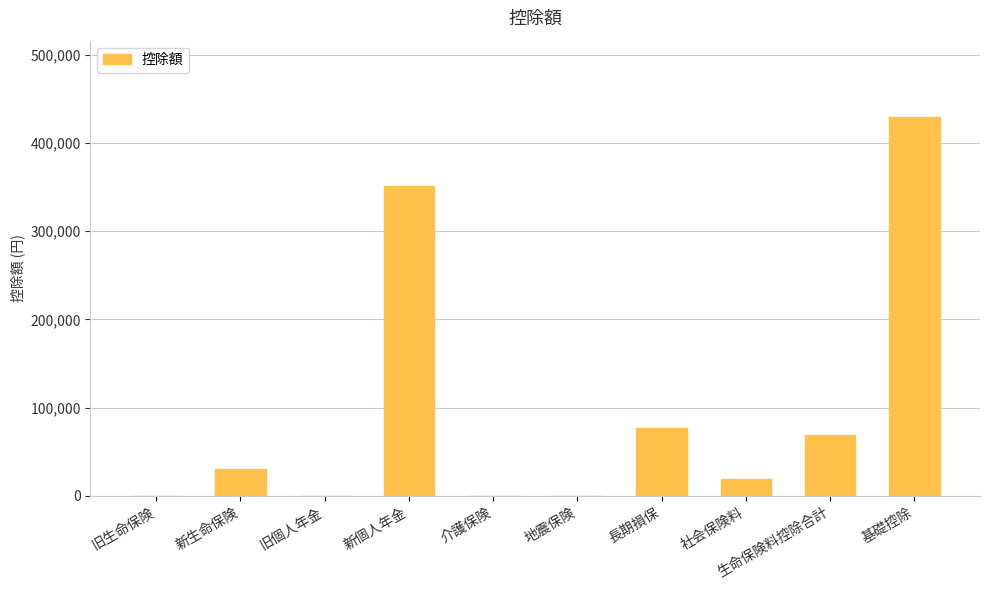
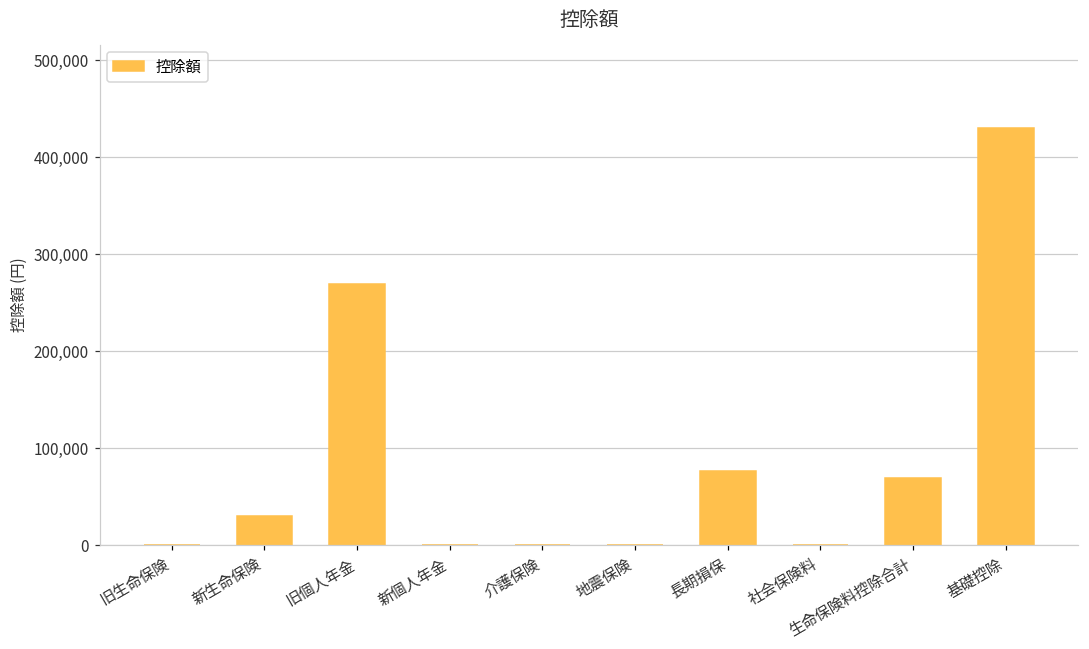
  {
    "旧生命保険": "0",
    "新生命保険": "30,000",
-   "旧個人年金": "0",
-   "新個人年金": "350,000",
+   "旧個人年金": "270,000",
+   "新個人年金": "0",
    "介護保険": "0",
    "地震保険": "0",
    "長期損保": "80,000",
-   "社会保険料": "20,000",
+   "社会保険料": "0",
    "生命保険料控除合計": "70,000",
    "基礎控除": "430,000"
  }
